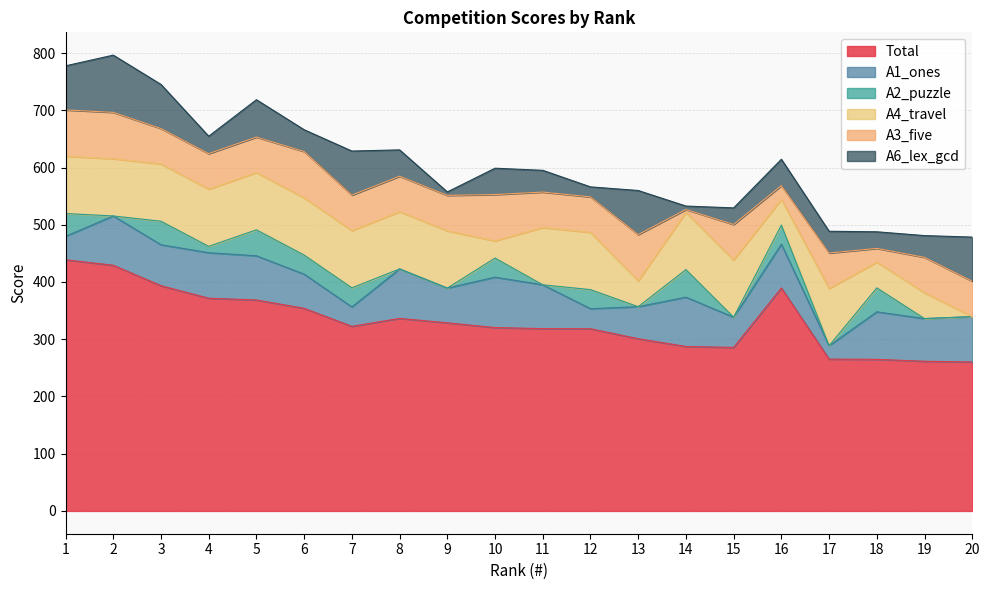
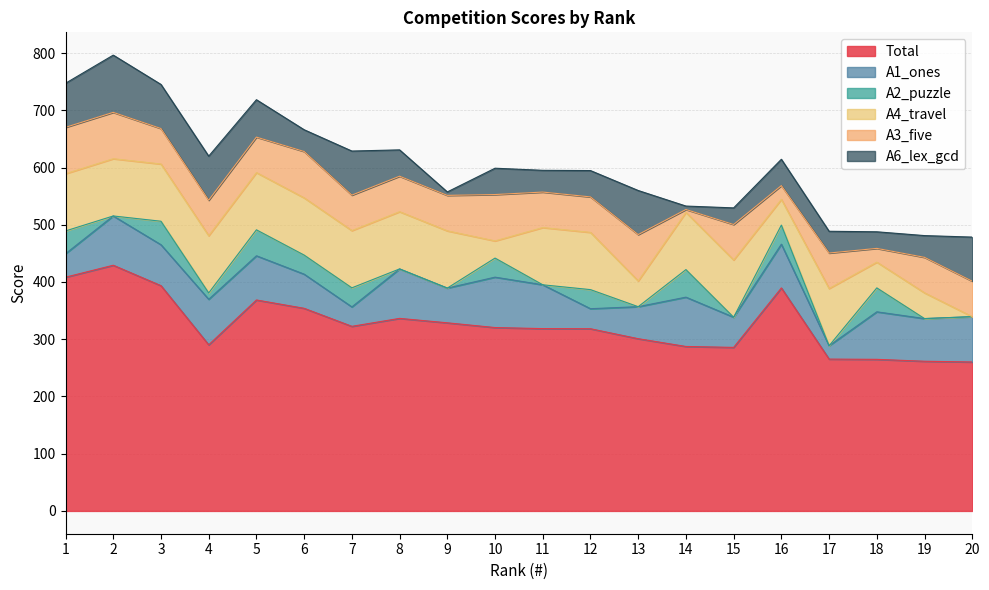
  {
    "Total": {
-     "1": 440,
+     "1": 410,
      "2": 430,
      "3": 390,
-     "4": 370,
+     "4": 290,
      "5": 370,
      "6": 350,
      "7": 320,
      "8": 340,
      "9": 330,
      "10": 320,
      "11": 320,
      "12": 320,
      "13": 300,
      "14": 290,
      "15": 290,
      "16": 390,
      "17": 270,
      "18": 260,
      "19": 260,
      "20": 260
    },
    "A6_lex_gcd": {
      "1": 80,
      "2": 100,
      "3": 80,
-     "4": 30,
+     "4": 80,
      "5": 70,
      "6": 40,
      "7": 80,
      "8": 50,
      "9": 10,
      "10": 50,
      "11": 40,
-     "12": 20,
+     "12": 50,
      "13": 80,
      "14": 10,
      "15": 30,
      "16": 50,
      "17": 40,
      "18": 30,
      "19": 40,
      "20": 80
    }
  }
